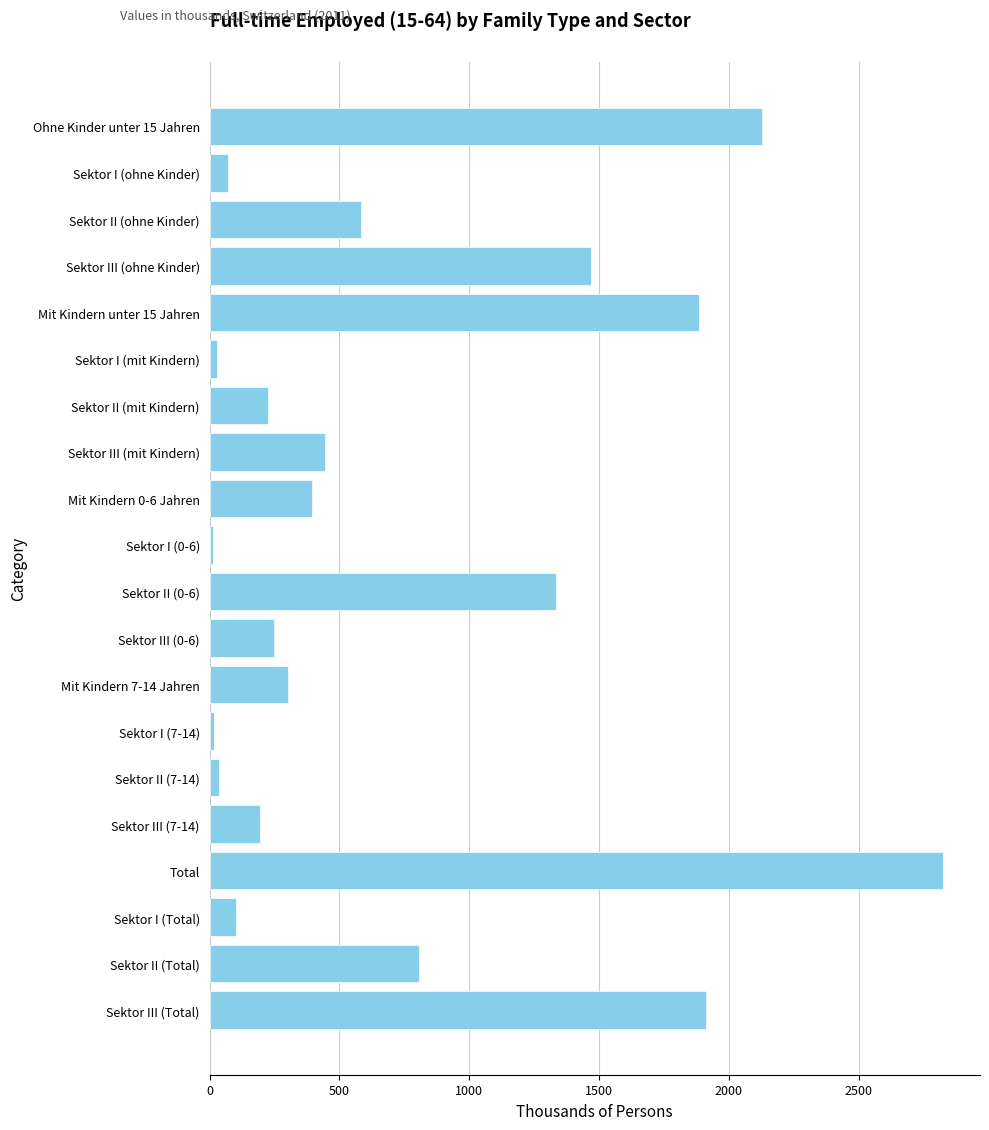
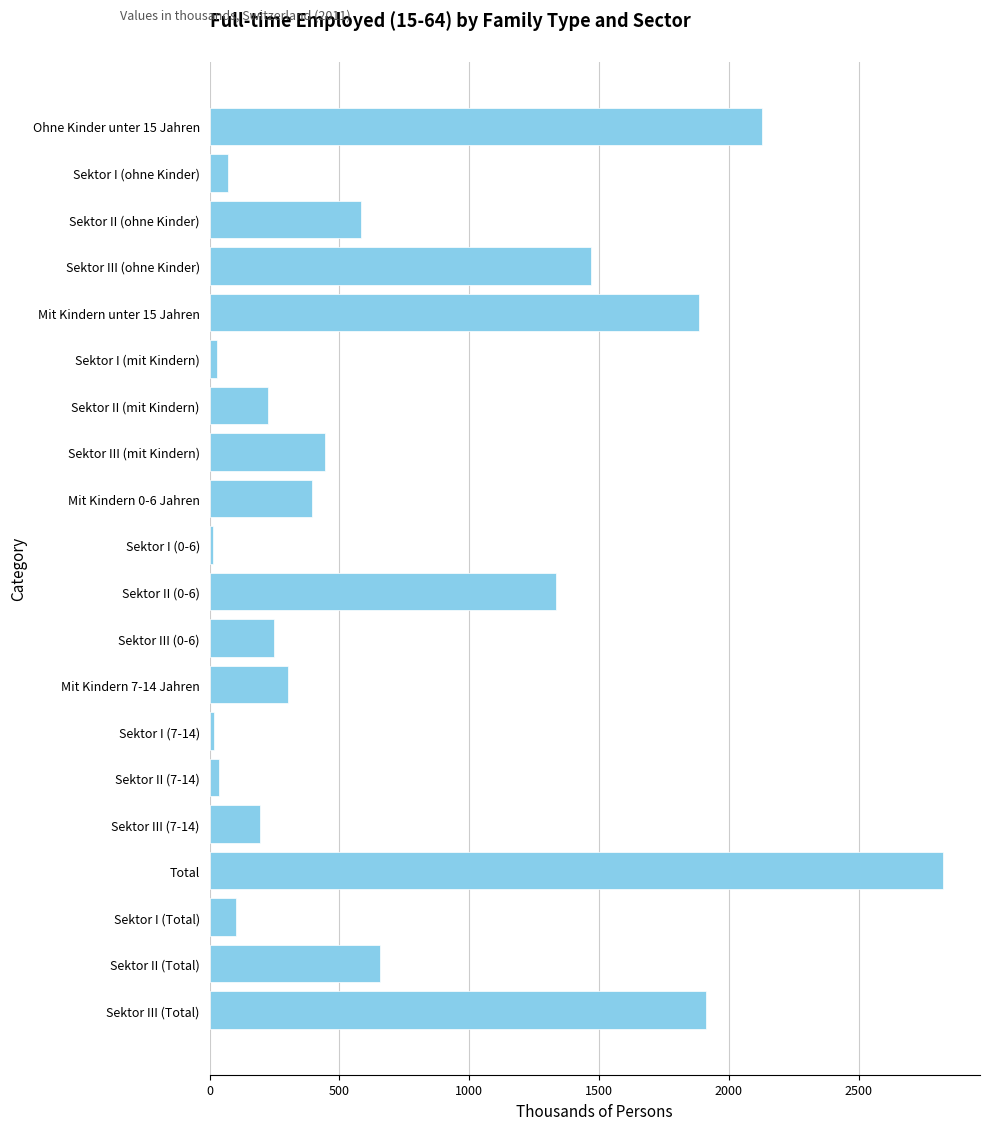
  {
    "Ohne Kinder unter 15 Jahren": 2130,
    "Sektor I (ohne Kinder)": 70,
    "Sektor II (ohne Kinder)": 580,
    "Sektor III (ohne Kinder)": 1470,
    "Mit Kindern unter 15 Jahren": 1890,
    "Sektor I (mit Kindern)": 30,
    "Sektor II (mit Kindern)": 220,
    "Sektor III (mit Kindern)": 440,
    "Mit Kindern 0-6 Jahren": 390,
    "Sektor I (0-6)": 10,
    "Sektor II (0-6)": 1340,
    "Sektor III (0-6)": 250,
    "Mit Kindern 7-14 Jahren": 300,
    "Sektor I (7-14)": 20,
    "Sektor II (7-14)": 40,
    "Sektor III (7-14)": 200,
    "Total": 2830,
    "Sektor I (Total)": 100,
-   "Sektor II (Total)": 810,
+   "Sektor II (Total)": 660,
    "Sektor III (Total)": 1910
  }
